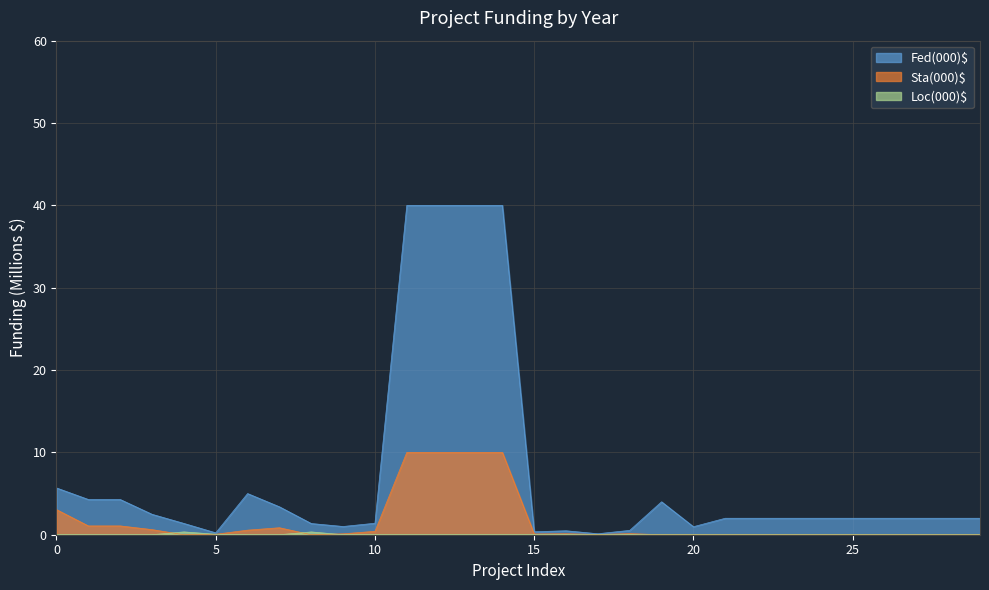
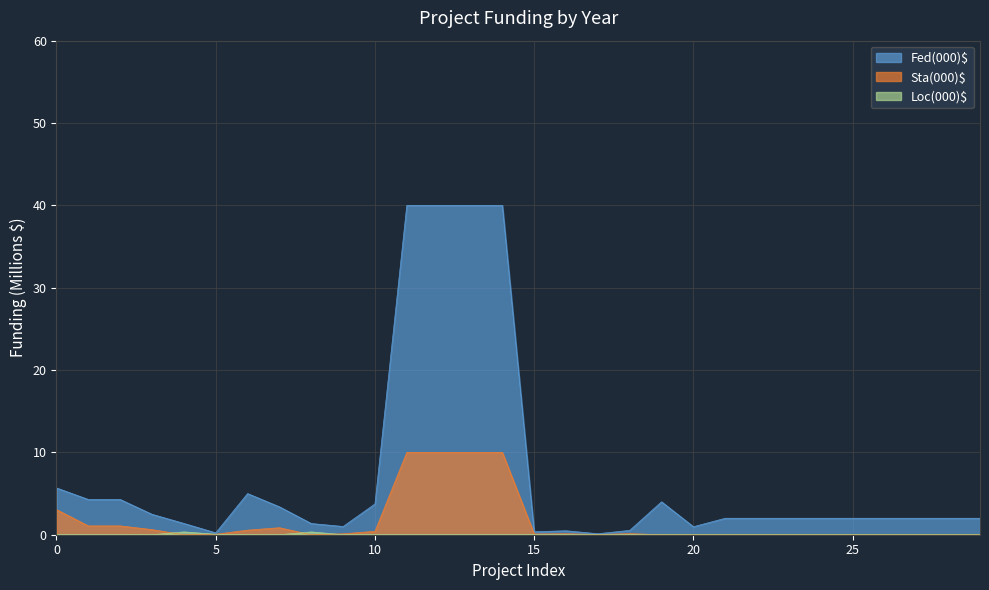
  {
    "Fed(000)$": {
      "0": 6,
-     "10": 1,
+     "10": 4,
      "20": 1,
      "25": 2
    },
    "Sta(000)$": {
      "0": 3,
      "10": 0
    },
    "Loc(000)$": {
      "0": 0,
      "10": 0
    }
  }
